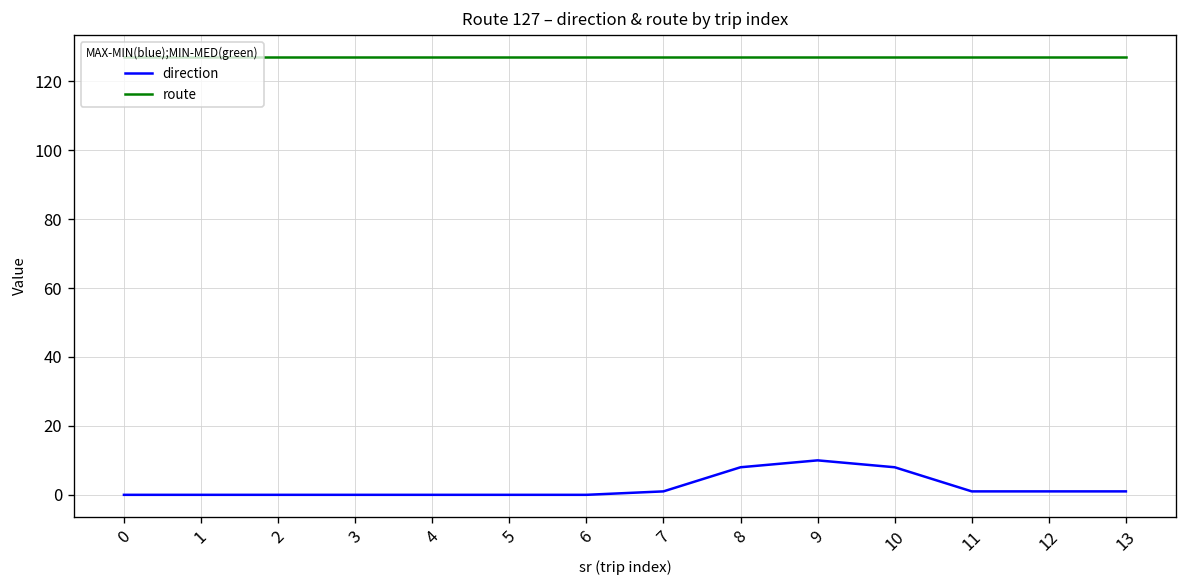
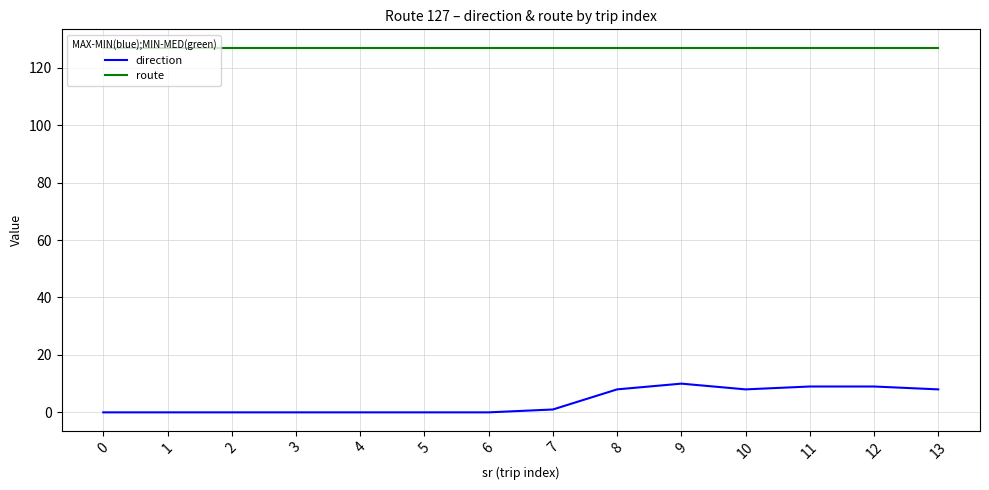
  {
    "direction": {
      "0": 0,
      "1": 0,
      "2": 0,
      "3": 0,
      "4": 0,
      "5": 0,
      "6": 0,
      "7": 1,
      "8": 8,
      "9": 10,
      "10": 8,
-     "11": 1,
-     "12": 1,
-     "13": 1
+     "11": 9,
+     "12": 9,
+     "13": 8
    },
    "route": {
      "2": 127,
      "3": 127,
      "4": 127,
      "5": 127,
      "6": 127,
      "7": 127,
      "8": 127,
      "9": 127,
      "10": 127,
      "11": 127,
      "12": 127,
      "13": 127
    }
  }
